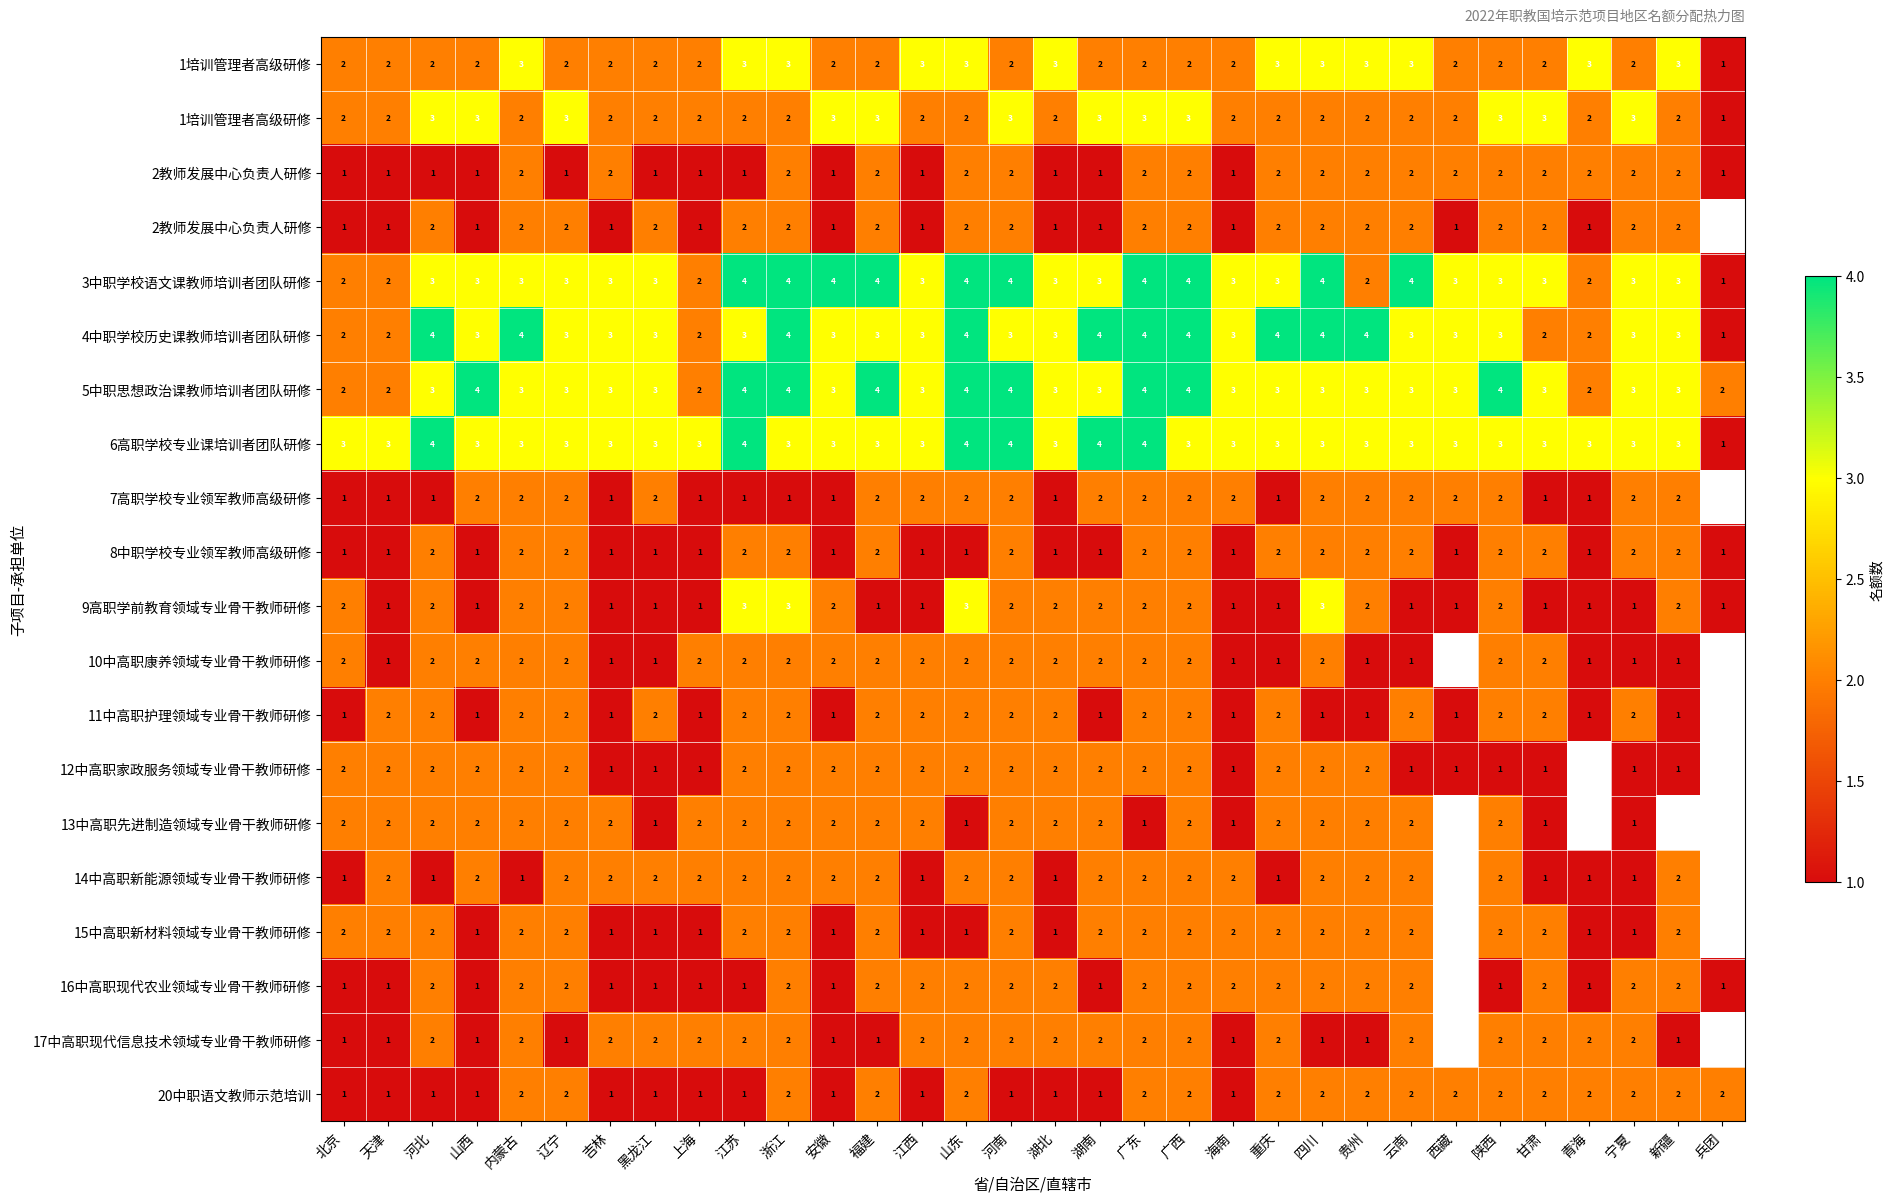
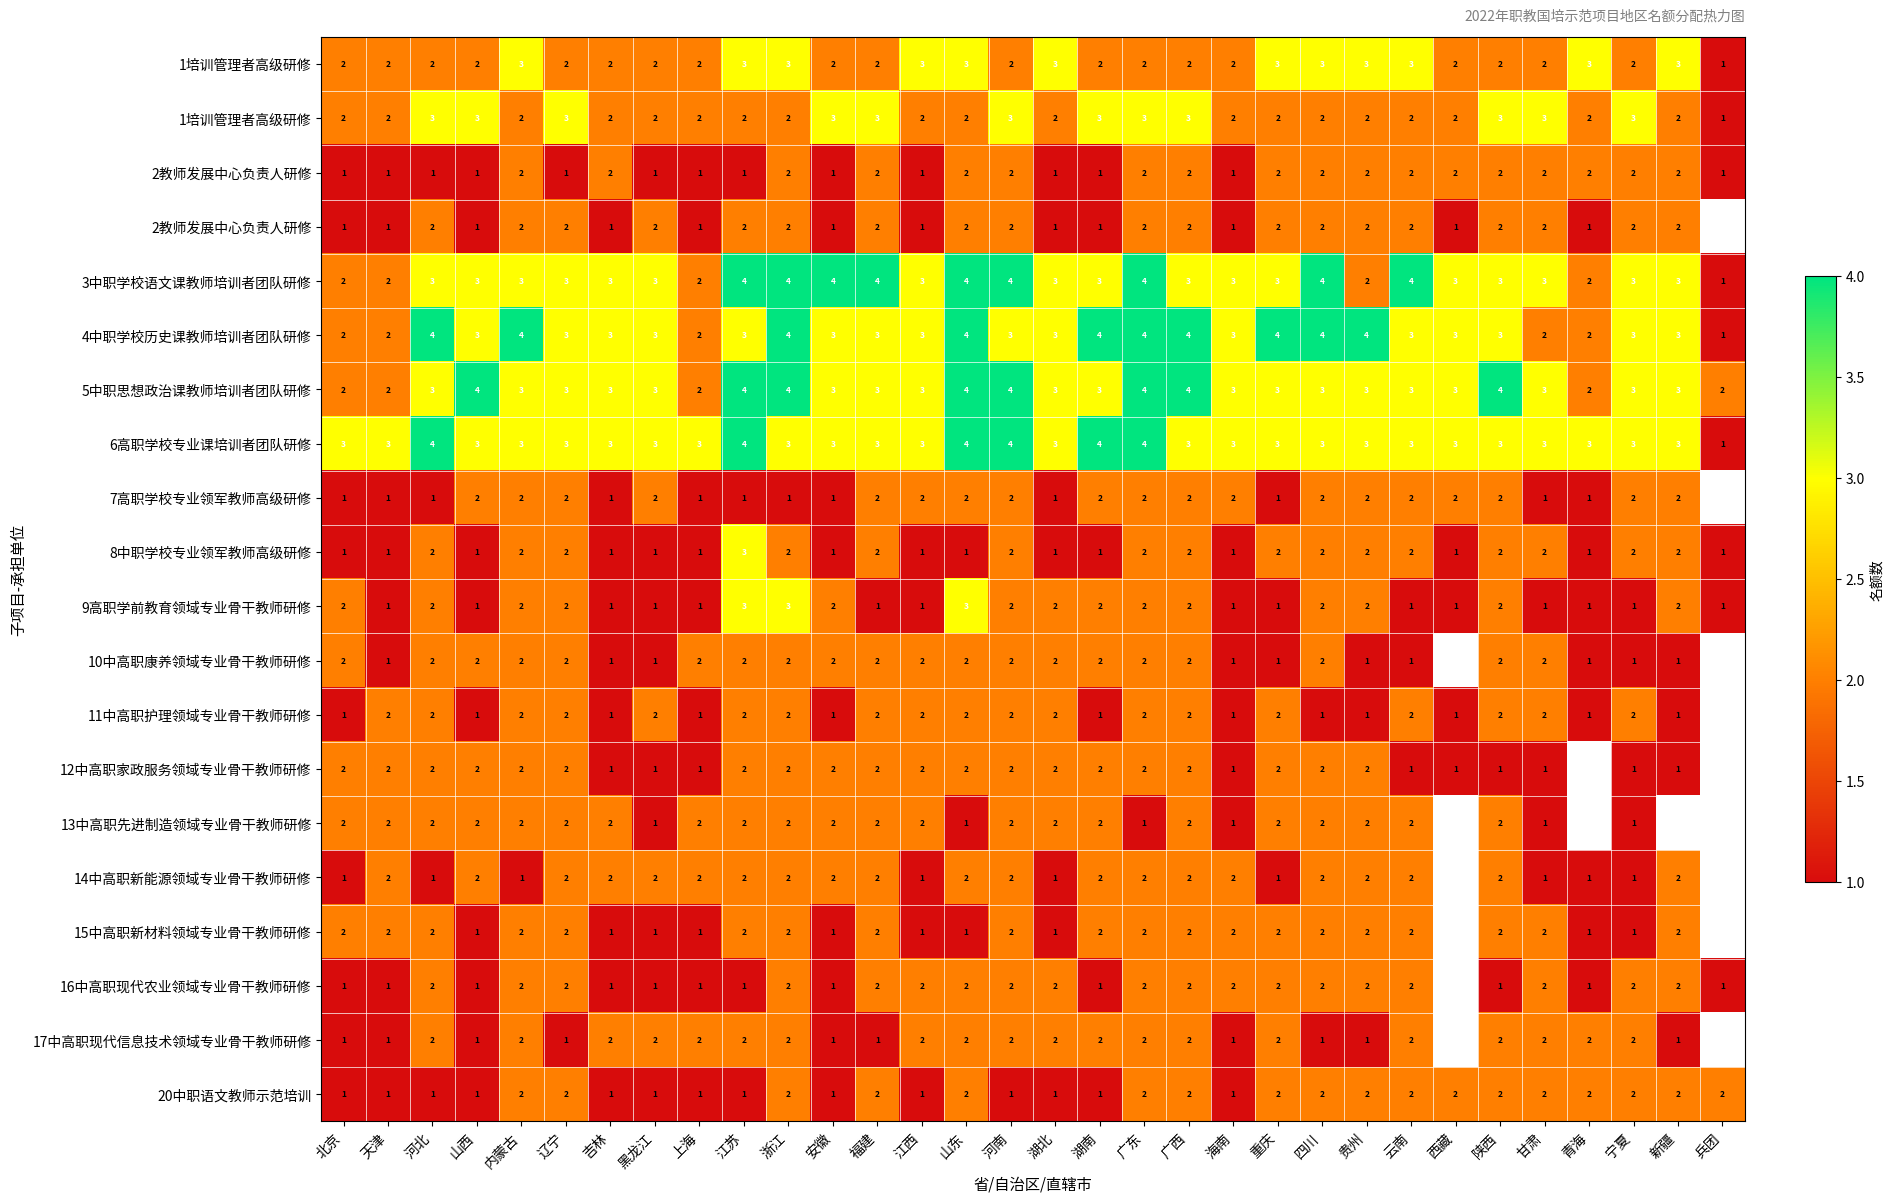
  {
    "3中职学校语文课教师培训者团队研修": {
      "北京": 2,
      "天津": 2,
      "河北": 3,
      "山西": 3,
      "内蒙古": 3,
      "辽宁": 3,
      "吉林": 3,
      "黑龙江": 3,
      "上海": 2,
      "江苏": 4,
      "浙江": 4,
      "安徽": 4,
      "福建": 4,
      "江西": 3,
      "山东": 4,
      "河南": 4,
      "湖北": 3,
      "湖南": 3,
      "广东": 4,
-     "广西": 4,
+     "广西": 3,
      "海南": 3,
      "重庆": 3,
      "四川": 4,
      "贵州": 2,
      "云南": 4,
      "西藏": 3,
      "陕西": 3,
      "甘肃": 3,
      "青海": 2,
      "宁夏": 3,
      "新疆": 3,
      "兵团": 1
    },
    "5中职思想政治课教师培训者团队研修": {
      "北京": 2,
      "天津": 2,
      "河北": 3,
      "山西": 4,
      "内蒙古": 3,
      "辽宁": 3,
      "吉林": 3,
      "黑龙江": 3,
      "上海": 2,
      "江苏": 4,
      "浙江": 4,
      "安徽": 3,
-     "福建": 4,
+     "福建": 3,
      "江西": 3,
      "山东": 4,
      "河南": 4,
      "湖北": 3,
      "湖南": 3,
      "广东": 4,
      "广西": 4,
      "海南": 3,
      "重庆": 3,
      "四川": 3,
      "贵州": 3,
      "云南": 3,
      "西藏": 3,
      "陕西": 4,
      "甘肃": 3,
      "青海": 2,
      "宁夏": 3,
      "新疆": 3,
      "兵团": 2
    },
    "8中职学校专业领军教师高级研修": {
      "北京": 1,
      "天津": 1,
      "河北": 2,
      "山西": 1,
      "内蒙古": 2,
      "辽宁": 2,
      "吉林": 1,
      "黑龙江": 1,
      "上海": 1,
-     "江苏": 2,
+     "江苏": 3,
      "浙江": 2,
      "安徽": 1,
      "福建": 2,
      "江西": 1,
      "山东": 1,
      "河南": 2,
      "湖北": 1,
      "湖南": 1,
      "广东": 2,
      "广西": 2,
      "海南": 1,
      "重庆": 2,
      "四川": 2,
      "贵州": 2,
      "云南": 2,
      "西藏": 1,
      "陕西": 2,
      "甘肃": 2,
      "青海": 1,
      "宁夏": 2,
      "新疆": 2,
      "兵团": 1
    },
    "9高职学前教育领域专业骨干教师研修": {
      "北京": 2,
      "天津": 1,
      "河北": 2,
      "山西": 1,
      "内蒙古": 2,
      "辽宁": 2,
      "吉林": 1,
      "黑龙江": 1,
      "上海": 1,
      "江苏": 3,
      "浙江": 3,
      "安徽": 2,
      "福建": 1,
      "江西": 1,
      "山东": 3,
      "河南": 2,
      "湖北": 2,
      "湖南": 2,
      "广东": 2,
      "广西": 2,
      "海南": 1,
      "重庆": 1,
-     "四川": 3,
+     "四川": 2,
      "贵州": 2,
      "云南": 1,
      "西藏": 1,
      "陕西": 2,
      "甘肃": 1,
      "青海": 1,
      "宁夏": 1,
      "新疆": 2,
      "兵团": 1
    }
  }
